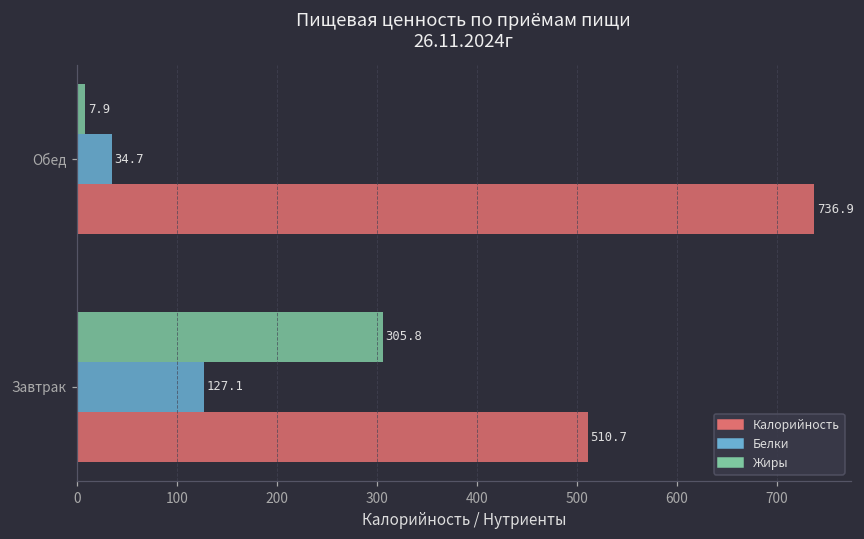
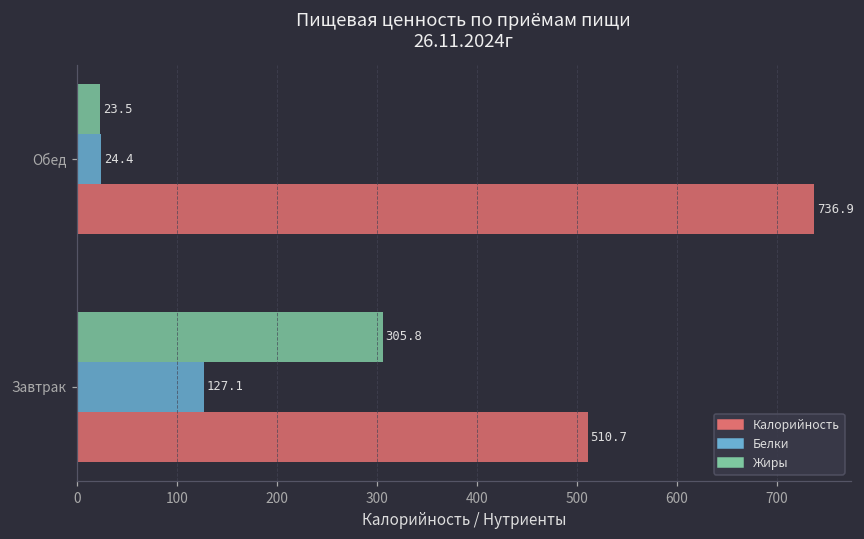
  {
    "Калорийность": {
      "Обед": 736.9,
      "Завтрак": 510.7
    },
    "Белки": {
-     "Обед": 34.7,
+     "Обед": 24.4,
      "Завтрак": 127.1
    },
    "Жиры": {
-     "Обед": 7.9,
+     "Обед": 23.5,
      "Завтрак": 305.8
    }
  }
